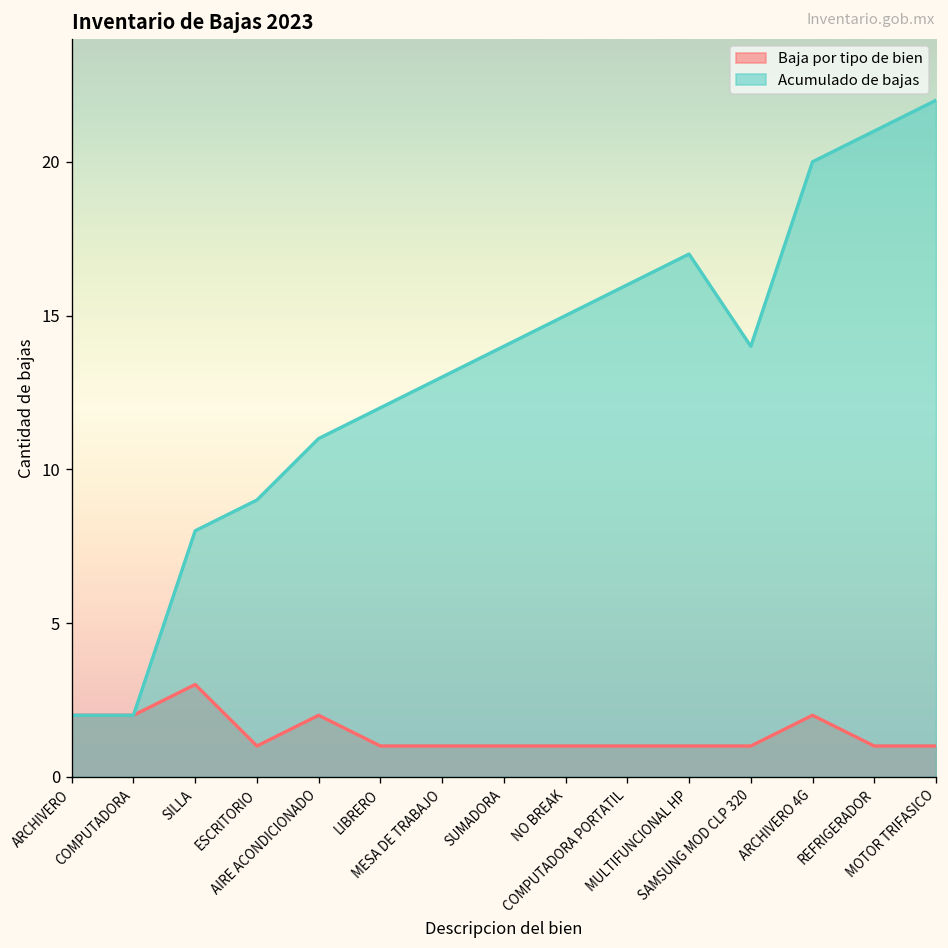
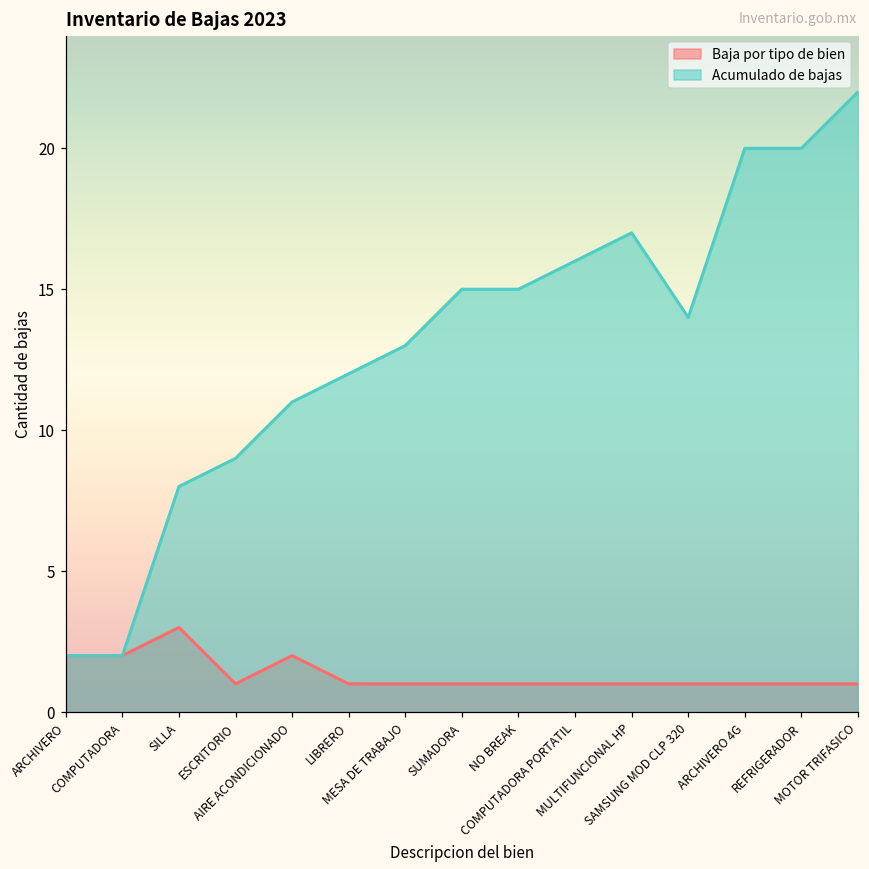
  {
    "Baja por tipo de bien": {
      "SILLA": 3,
      "ESCRITORIO": 1,
      "AIRE ACONDICIONADO": 2,
      "LIBRERO": 1,
      "MESA DE TRABAJO": 1,
      "SUMADORA": 1,
      "NO BREAK": 1,
      "COMPUTADORA PORTATIL": 1,
      "MULTIFUNCIONAL HP": 1,
      "SAMSUNG MOD CLP 320": 1,
-     "ARCHIVERO 4G": 2,
+     "ARCHIVERO 4G": 1,
      "REFRIGERADOR": 1,
      "MOTOR TRIFASICO": 1
    },
    "Acumulado de bajas": {
      "SILLA": 8,
      "ESCRITORIO": 9,
      "AIRE ACONDICIONADO": 11,
      "LIBRERO": 12,
      "MESA DE TRABAJO": 13,
-     "SUMADORA": 14,
+     "SUMADORA": 15,
      "NO BREAK": 15,
      "COMPUTADORA PORTATIL": 16,
      "MULTIFUNCIONAL HP": 17,
      "SAMSUNG MOD CLP 320": 14,
      "ARCHIVERO 4G": 20,
-     "REFRIGERADOR": 21,
+     "REFRIGERADOR": 20,
      "MOTOR TRIFASICO": 22
    }
  }
